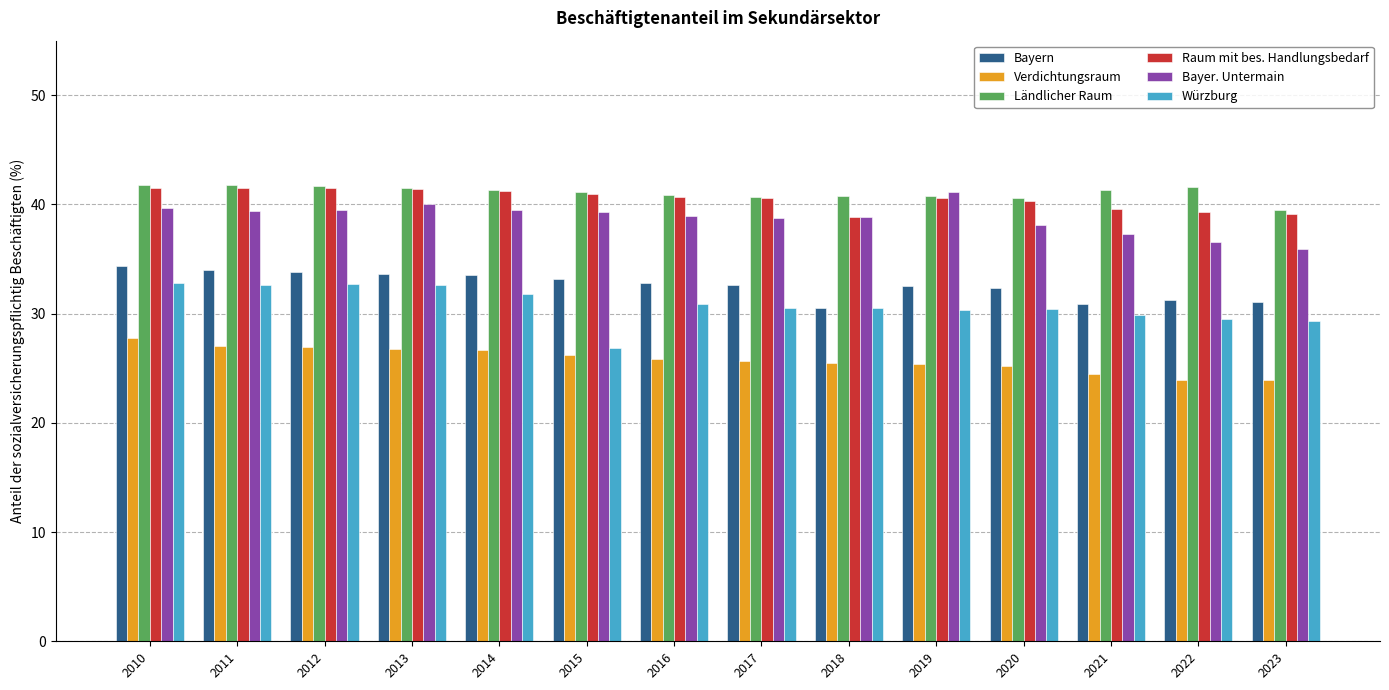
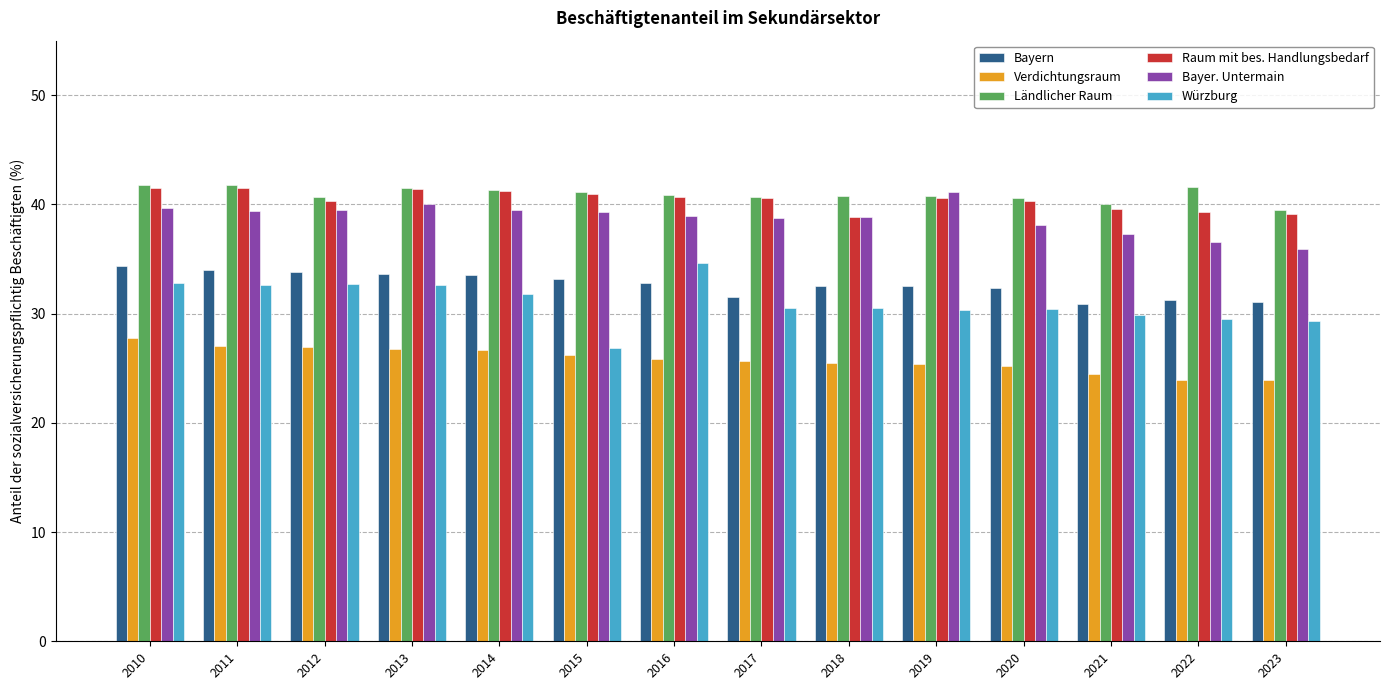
  {
    "Bayern": {
      "2010": 34.3,
      "2011": 34.0,
      "2012": 33.8,
      "2013": 33.7,
      "2014": 33.5,
      "2015": 33.2,
      "2016": 32.8,
-     "2017": 32.6,
-     "2018": 30.6,
+     "2017": 31.5,
+     "2018": 32.6,
      "2019": 32.5,
      "2020": 32.3,
      "2021": 30.9,
      "2022": 31.2,
      "2023": 31.1
    },
    "Verdichtungsraum": {
      "2010": 27.8,
      "2011": 27.1,
      "2012": 26.9,
      "2013": 26.8,
      "2014": 26.7,
      "2015": 26.2,
      "2016": 25.8,
      "2017": 25.7,
      "2018": 25.5,
      "2019": 25.4,
      "2020": 25.2,
      "2021": 24.4,
      "2022": 24.0,
      "2023": 23.9
    },
    "Ländlicher Raum": {
      "2010": 41.8,
      "2011": 41.8,
-     "2012": 41.7,
+     "2012": 40.7,
      "2013": 41.5,
      "2014": 41.4,
      "2015": 41.2,
      "2016": 40.9,
      "2017": 40.6,
      "2018": 40.8,
      "2019": 40.8,
      "2020": 40.6,
-     "2021": 41.3,
+     "2021": 40.0,
      "2022": 41.6,
      "2023": 39.5
    },
    "Raum mit bes. Handlungsbedarf": {
      "2010": 41.5,
      "2011": 41.6,
-     "2012": 41.5,
+     "2012": 40.3,
      "2013": 41.4,
      "2014": 41.3,
      "2015": 41.0,
      "2016": 40.7,
      "2017": 40.6,
      "2018": 38.9,
      "2019": 40.6,
      "2020": 40.3,
      "2021": 39.6,
      "2022": 39.3,
      "2023": 39.1
    },
    "Bayer. Untermain": {
      "2010": 39.7,
      "2011": 39.4,
      "2012": 39.5,
      "2013": 40.1,
      "2014": 39.5,
      "2015": 39.3,
      "2016": 38.9,
      "2017": 38.8,
      "2018": 38.9,
      "2019": 41.2,
      "2020": 38.1,
      "2021": 37.3,
      "2022": 36.6,
      "2023": 35.9
    },
    "Würzburg": {
      "2010": 32.8,
      "2011": 32.7,
      "2012": 32.8,
      "2013": 32.6,
      "2014": 31.8,
      "2015": 26.9,
-     "2016": 30.9,
+     "2016": 34.6,
      "2017": 30.5,
      "2018": 30.5,
      "2019": 30.4,
      "2020": 30.4,
      "2021": 29.9,
      "2022": 29.6,
      "2023": 29.3
    }
  }
